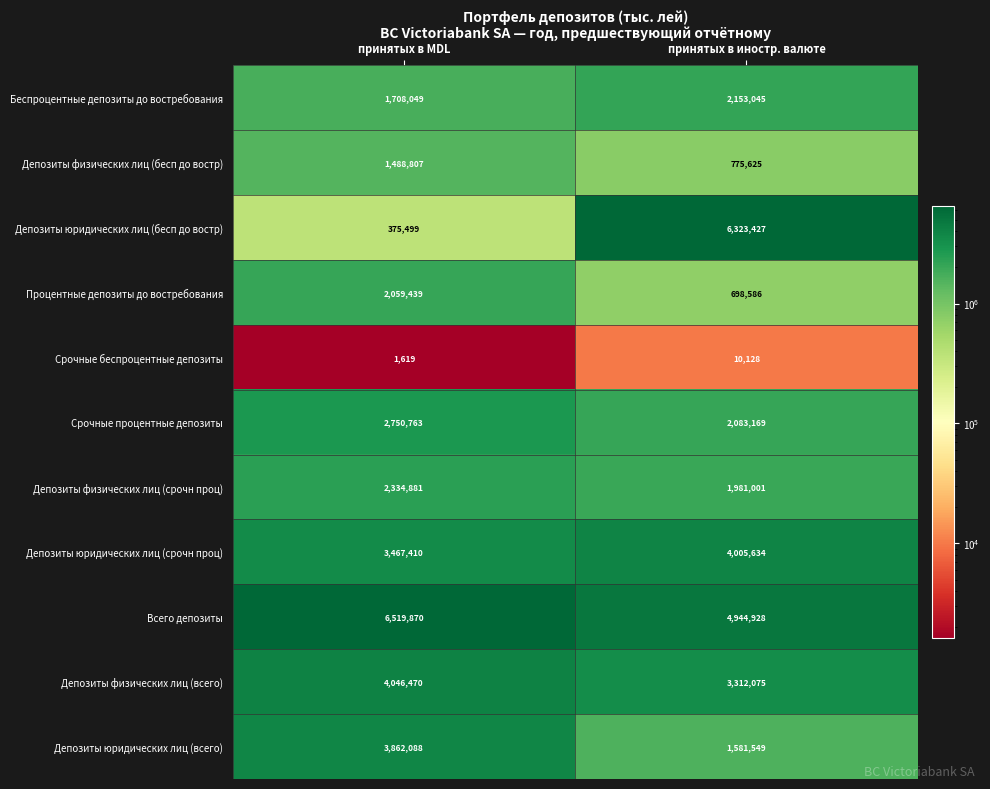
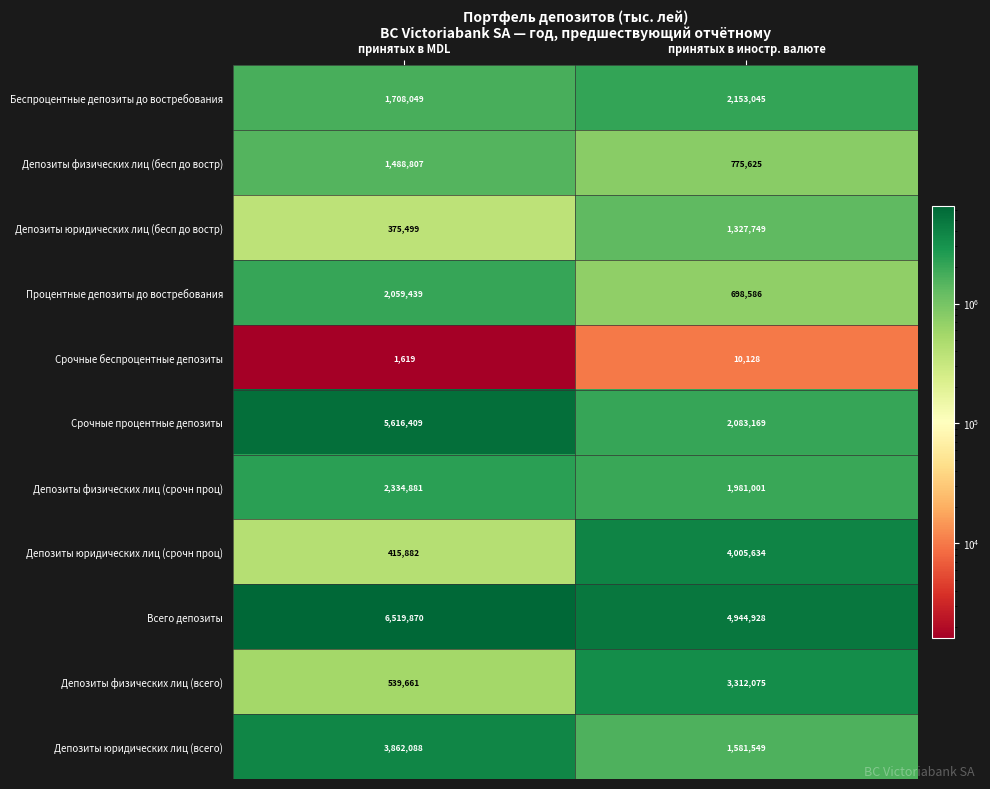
  {
    "Беспроцентные депозиты до востребования": {
      "принятых в MDL": "1,708,049",
      "принятых в иностр. валюте": "2,153,045"
    },
    "Депозиты физических лиц (бесп до востр)": {
      "принятых в MDL": "1,488,807",
      "принятых в иностр. валюте": "775,625"
    },
    "Депозиты юридических лиц (бесп до востр)": {
      "принятых в MDL": "375,499",
-     "принятых в иностр. валюте": "6,323,427"
+     "принятых в иностр. валюте": "1,327,749"
    },
    "Процентные депозиты до востребования": {
      "принятых в MDL": "2,059,439",
      "принятых в иностр. валюте": "698,586"
    },
    "Срочные беспроцентные депозиты": {
      "принятых в MDL": "1,619",
      "принятых в иностр. валюте": "10,128"
    },
    "Срочные процентные депозиты": {
-     "принятых в MDL": "2,750,763",
+     "принятых в MDL": "5,616,409",
      "принятых в иностр. валюте": "2,083,169"
    },
    "Депозиты физических лиц (срочн проц)": {
      "принятых в MDL": "2,334,881",
      "принятых в иностр. валюте": "1,981,001"
    },
    "Депозиты юридических лиц (срочн проц)": {
-     "принятых в MDL": "3,467,410",
+     "принятых в MDL": "415,882",
      "принятых в иностр. валюте": "4,005,634"
    },
    "Всего депозиты": {
      "принятых в MDL": "6,519,870",
      "принятых в иностр. валюте": "4,944,928"
    },
    "Депозиты физических лиц (всего)": {
-     "принятых в MDL": "4,046,470",
+     "принятых в MDL": "539,661",
      "принятых в иностр. валюте": "3,312,075"
    },
    "Депозиты юридических лиц (всего)": {
      "принятых в MDL": "3,862,088",
      "принятых в иностр. валюте": "1,581,549"
    }
  }
